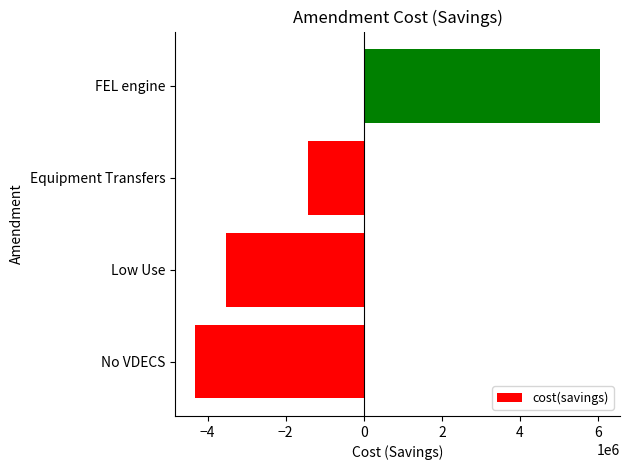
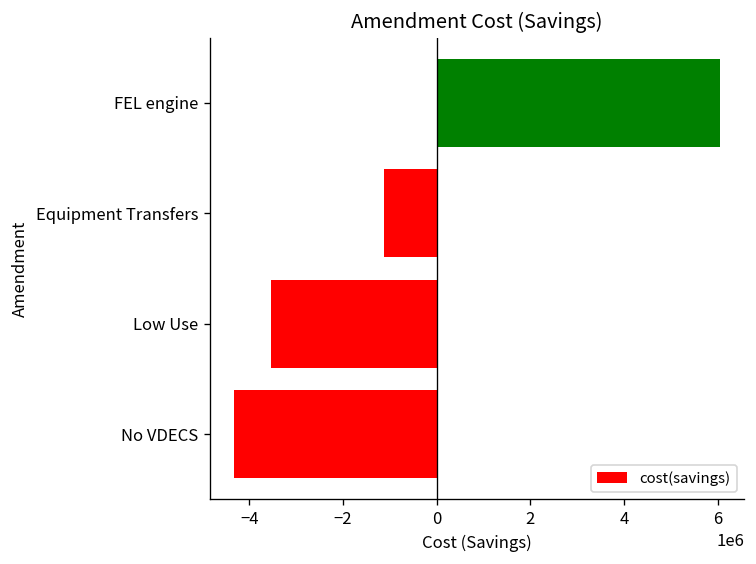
  {
    "FEL engine": 6000000,
-   "Equipment Transfers": -1400000,
+   "Equipment Transfers": -1100000,
    "Low Use": -3500000,
    "No VDECS": -4300000
  }
